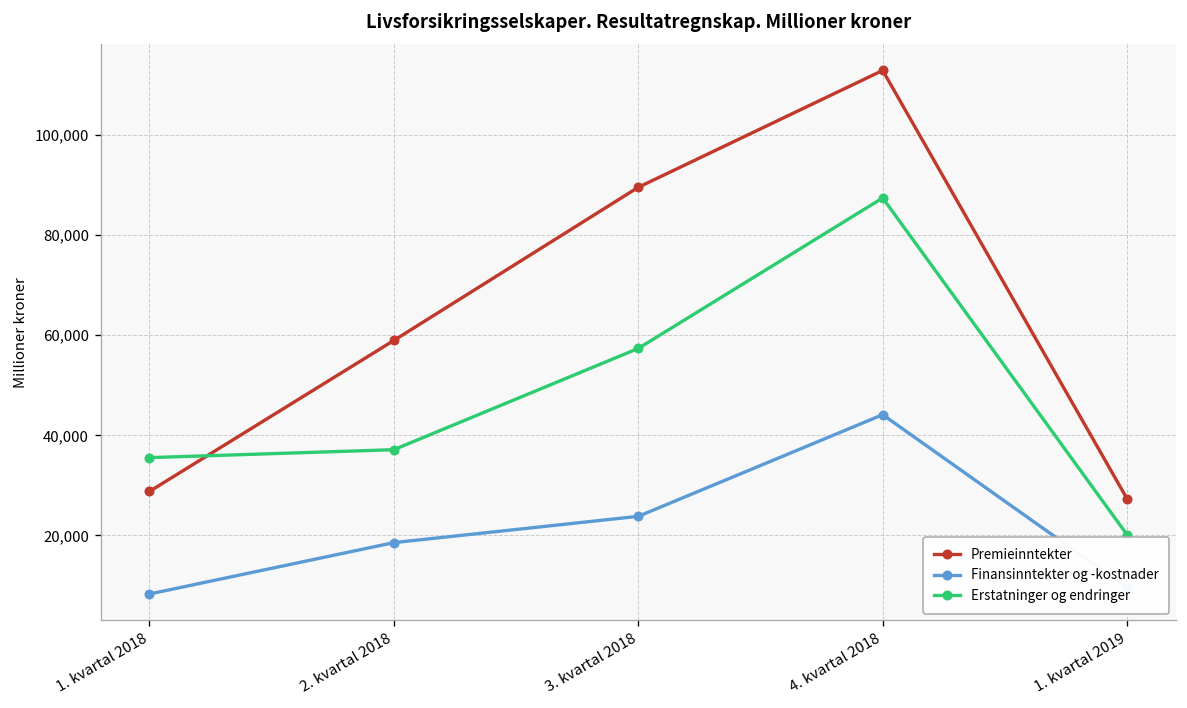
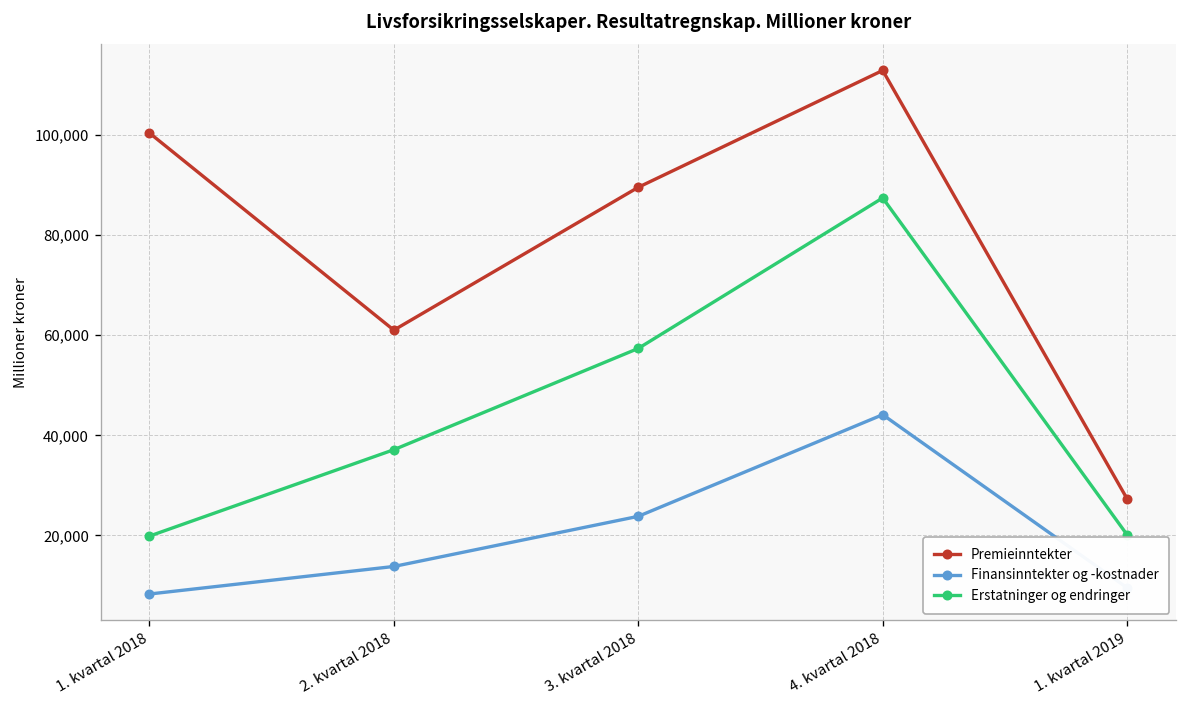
  {
    "Premieinntekter": {
-     "1. kvartal 2018": "29,000",
-     "2. kvartal 2018": "59,000",
+     "1. kvartal 2018": "100,000",
+     "2. kvartal 2018": "61,000",
      "3. kvartal 2018": "90,000",
      "4. kvartal 2018": "113,000",
      "1. kvartal 2019": "27,000"
    },
    "Finansinntekter og -kostnader": {
      "1. kvartal 2018": "8,000",
-     "2. kvartal 2018": "19,000",
+     "2. kvartal 2018": "14,000",
      "3. kvartal 2018": "24,000",
      "4. kvartal 2018": "44,000"
    },
    "Erstatninger og endringer": {
-     "1. kvartal 2018": "36,000",
+     "1. kvartal 2018": "20,000",
      "2. kvartal 2018": "37,000",
      "3. kvartal 2018": "57,000",
      "4. kvartal 2018": "87,000",
      "1. kvartal 2019": "20,000"
    }
  }
